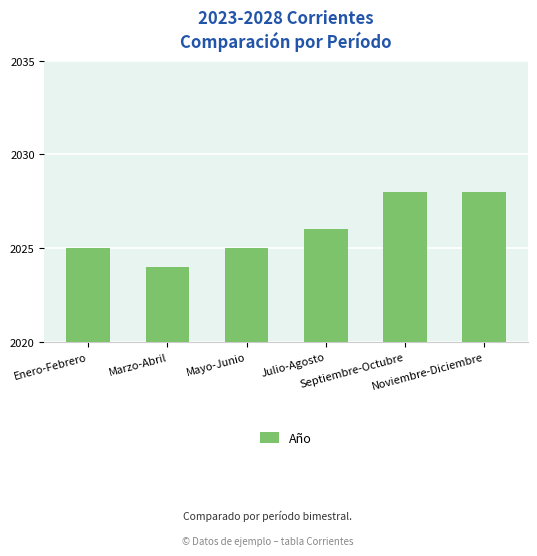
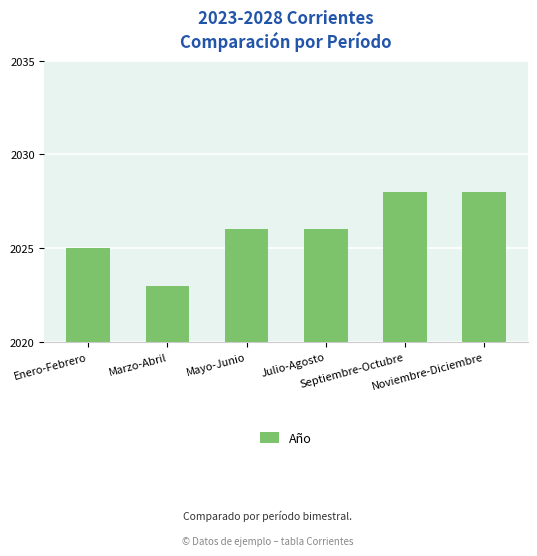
  {
    "Enero-Febrero": 2025,
-   "Marzo-Abril": 2024,
-   "Mayo-Junio": 2025,
+   "Marzo-Abril": 2023,
+   "Mayo-Junio": 2026,
    "Julio-Agosto": 2026,
    "Septiembre-Octubre": 2028,
    "Noviembre-Diciembre": 2028
  }
